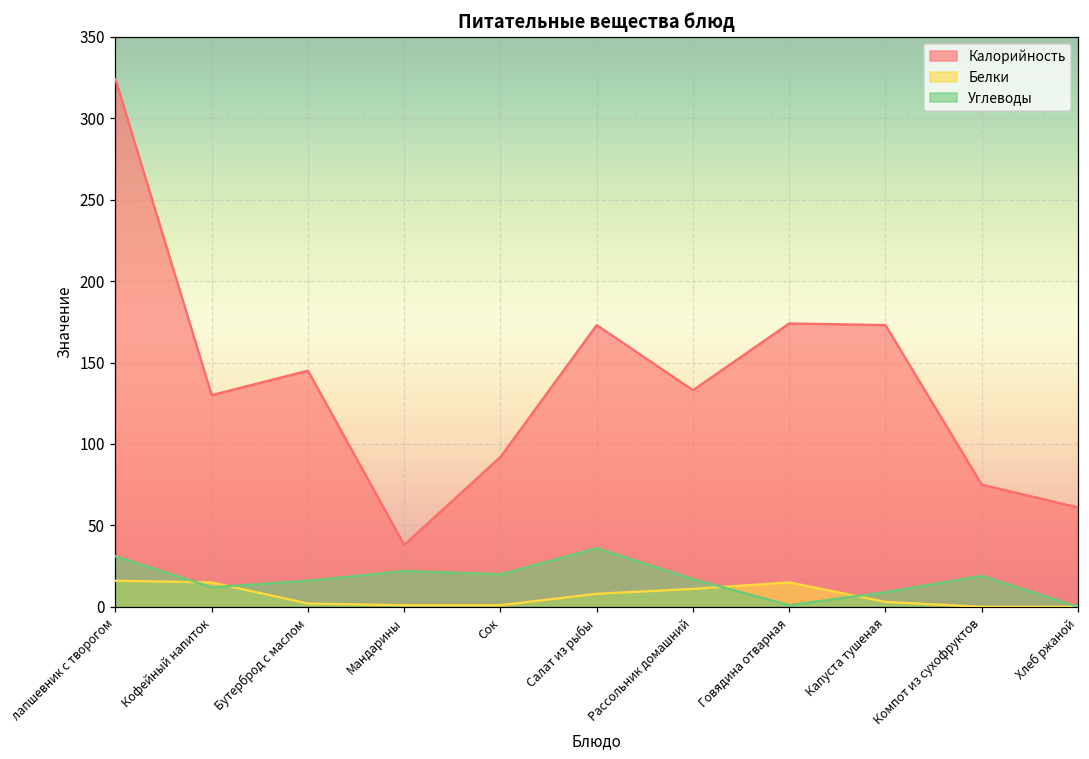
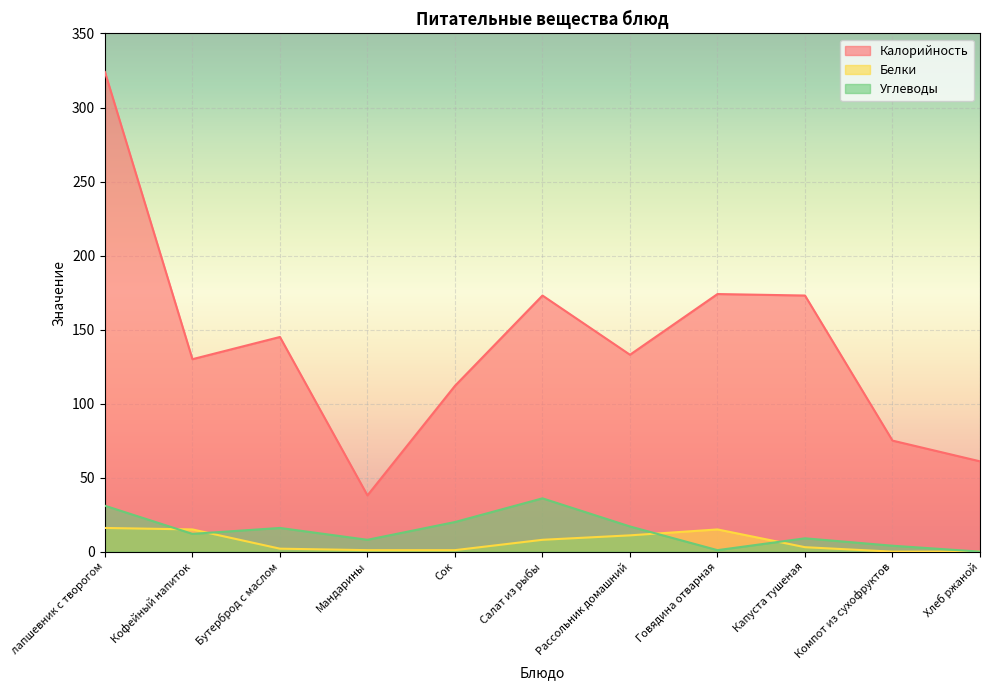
  {
    "Калорийность": {
      "лапшевник с творогом": 324,
      "Кофейный напиток": 130,
      "Бутерброд с маслом": 145,
      "Мандарины": 38,
-     "Сок": 92,
+     "Сок": 112,
      "Салат из рыбы": 173,
      "Рассольник домашний": 133,
      "Говядина отварная": 174,
      "Капуста тушеная": 173,
      "Компот из сухофруктов": 75,
      "Хлеб ржаной": 61
    },
    "Белки": {
      "лапшевник с творогом": 16,
      "Кофейный напиток": 15,
      "Бутерброд с маслом": 2,
      "Мандарины": 1,
      "Сок": 1,
      "Салат из рыбы": 8,
      "Рассольник домашний": 11,
      "Говядина отварная": 15,
      "Капуста тушеная": 3,
      "Компот из сухофруктов": 0
    },
    "Углеводы": {
      "лапшевник с творогом": 31,
      "Кофейный напиток": 12,
      "Бутерброд с маслом": 16,
-     "Мандарины": 22,
+     "Мандарины": 8,
      "Сок": 20,
      "Салат из рыбы": 36,
      "Рассольник домашний": 17,
      "Говядина отварная": 1,
      "Капуста тушеная": 9,
-     "Компот из сухофруктов": 19
+     "Компот из сухофруктов": 4
    }
  }
